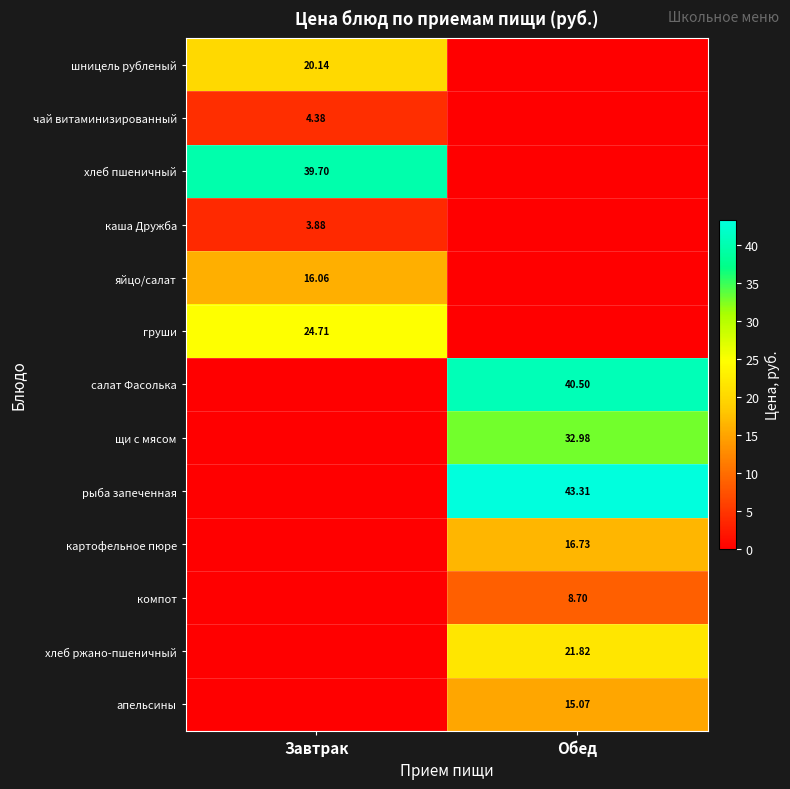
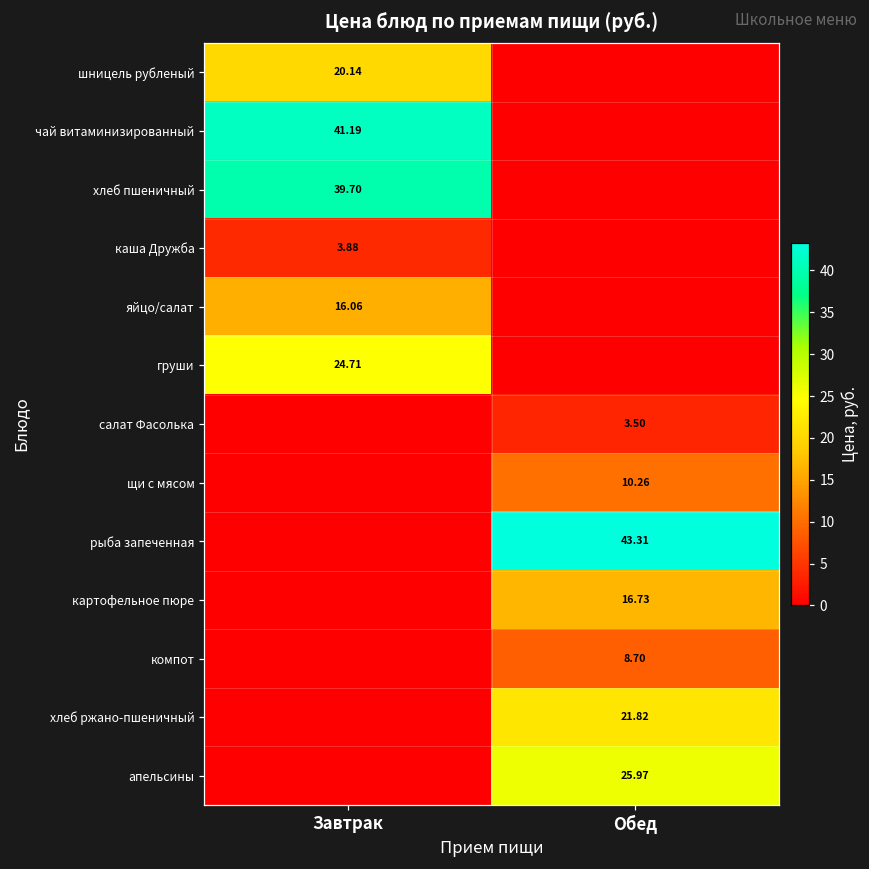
  {
    "шницель рубленый": {
      "Завтрак": 20.14
    },
    "чай витаминизированный": {
-     "Завтрак": 4.38
+     "Завтрак": 41.19
    },
    "хлеб пшеничный": {
      "Завтрак": 39.70
    },
    "каша Дружба": {
      "Завтрак": 3.88
    },
    "яйцо/салат": {
      "Завтрак": 16.06
    },
    "груши": {
      "Завтрак": 24.71
    },
    "салат Фасолька": {
-     "Обед": 40.50
+     "Обед": 3.50
    },
    "щи с мясом": {
-     "Обед": 32.98
+     "Обед": 10.26
    },
    "рыба запеченная": {
      "Обед": 43.31
    },
    "картофельное пюре": {
      "Обед": 16.73
    },
    "компот": {
      "Обед": 8.70
    },
    "хлеб ржано-пшеничный": {
      "Обед": 21.82
    },
    "апельсины": {
-     "Обед": 15.07
+     "Обед": 25.97
    }
  }
